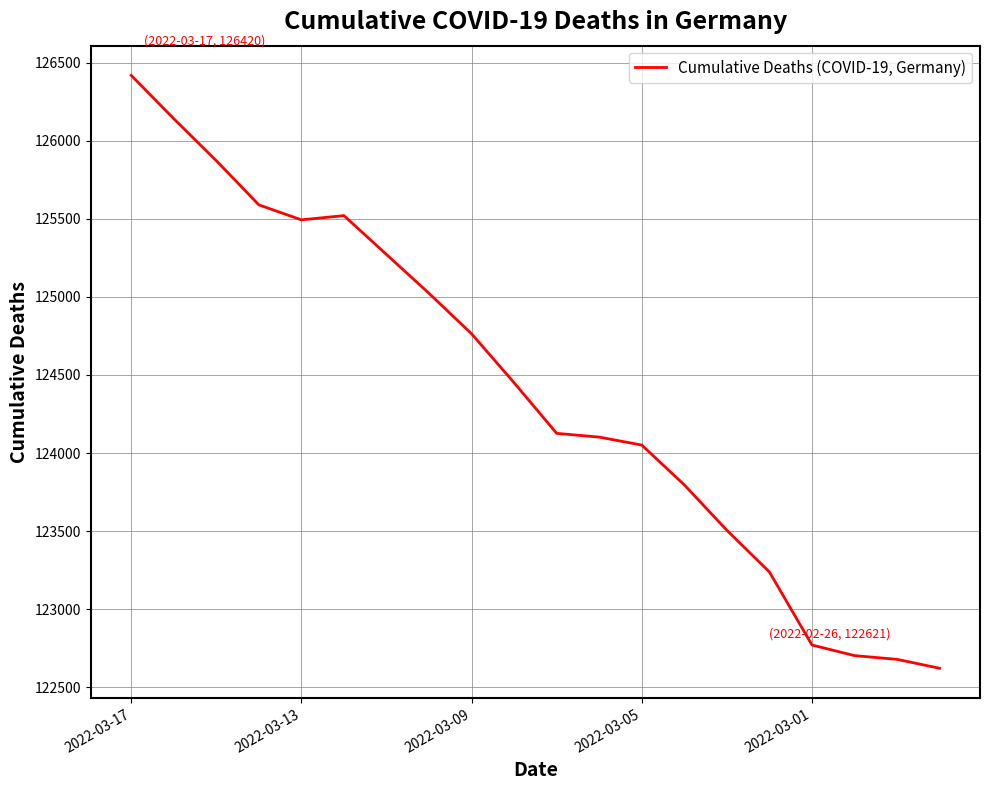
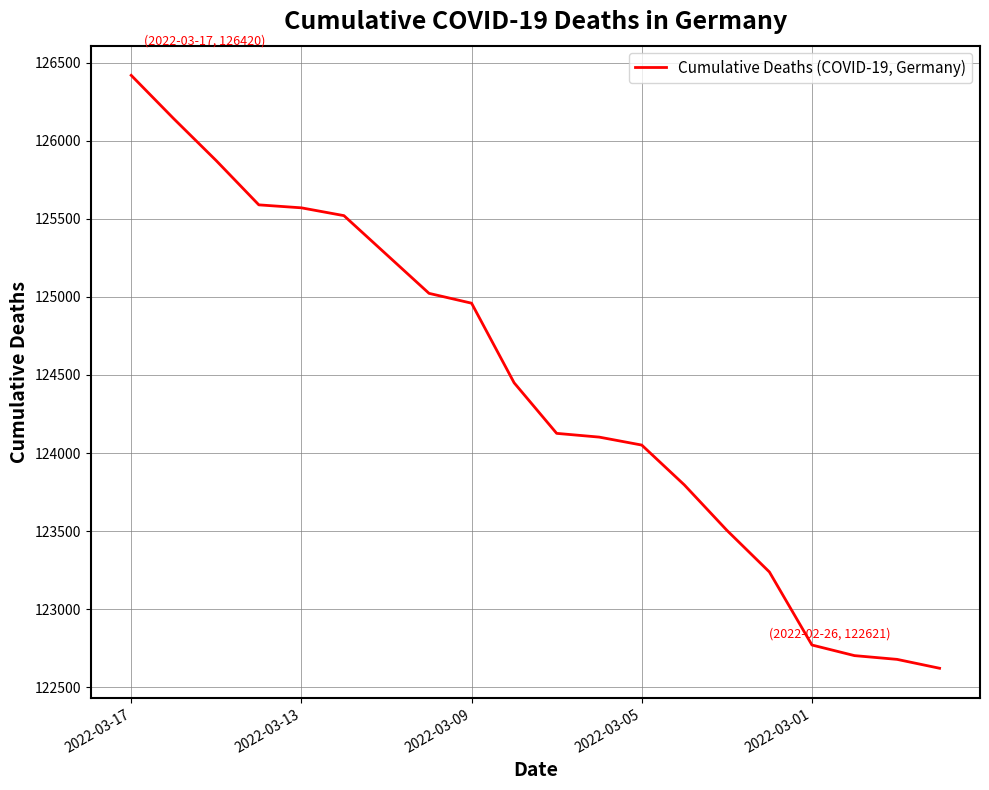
  {
    "2022-03-17": 126420,
-   "2022-03-13": 125490,
-   "2022-03-09": 124760,
+   "2022-03-13": 125570,
+   "2022-03-09": 124960,
    "2022-03-05": 124050
  }
